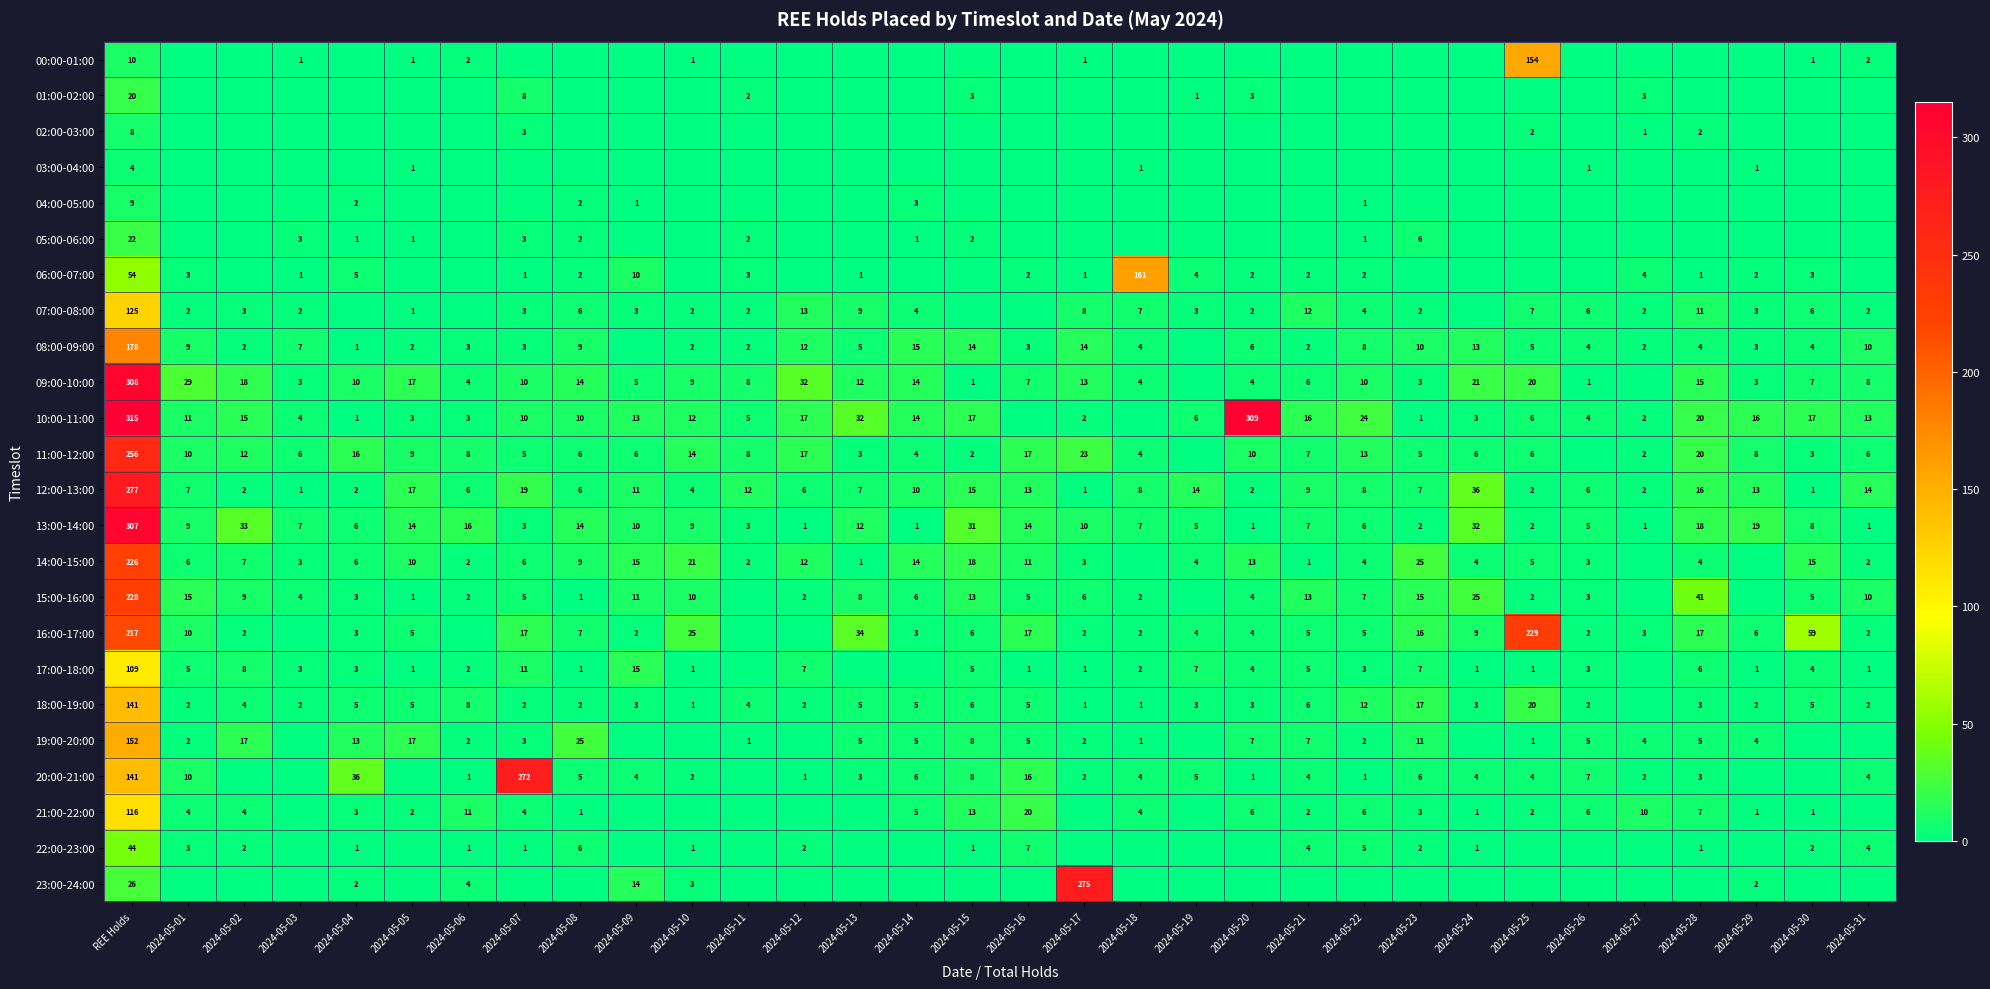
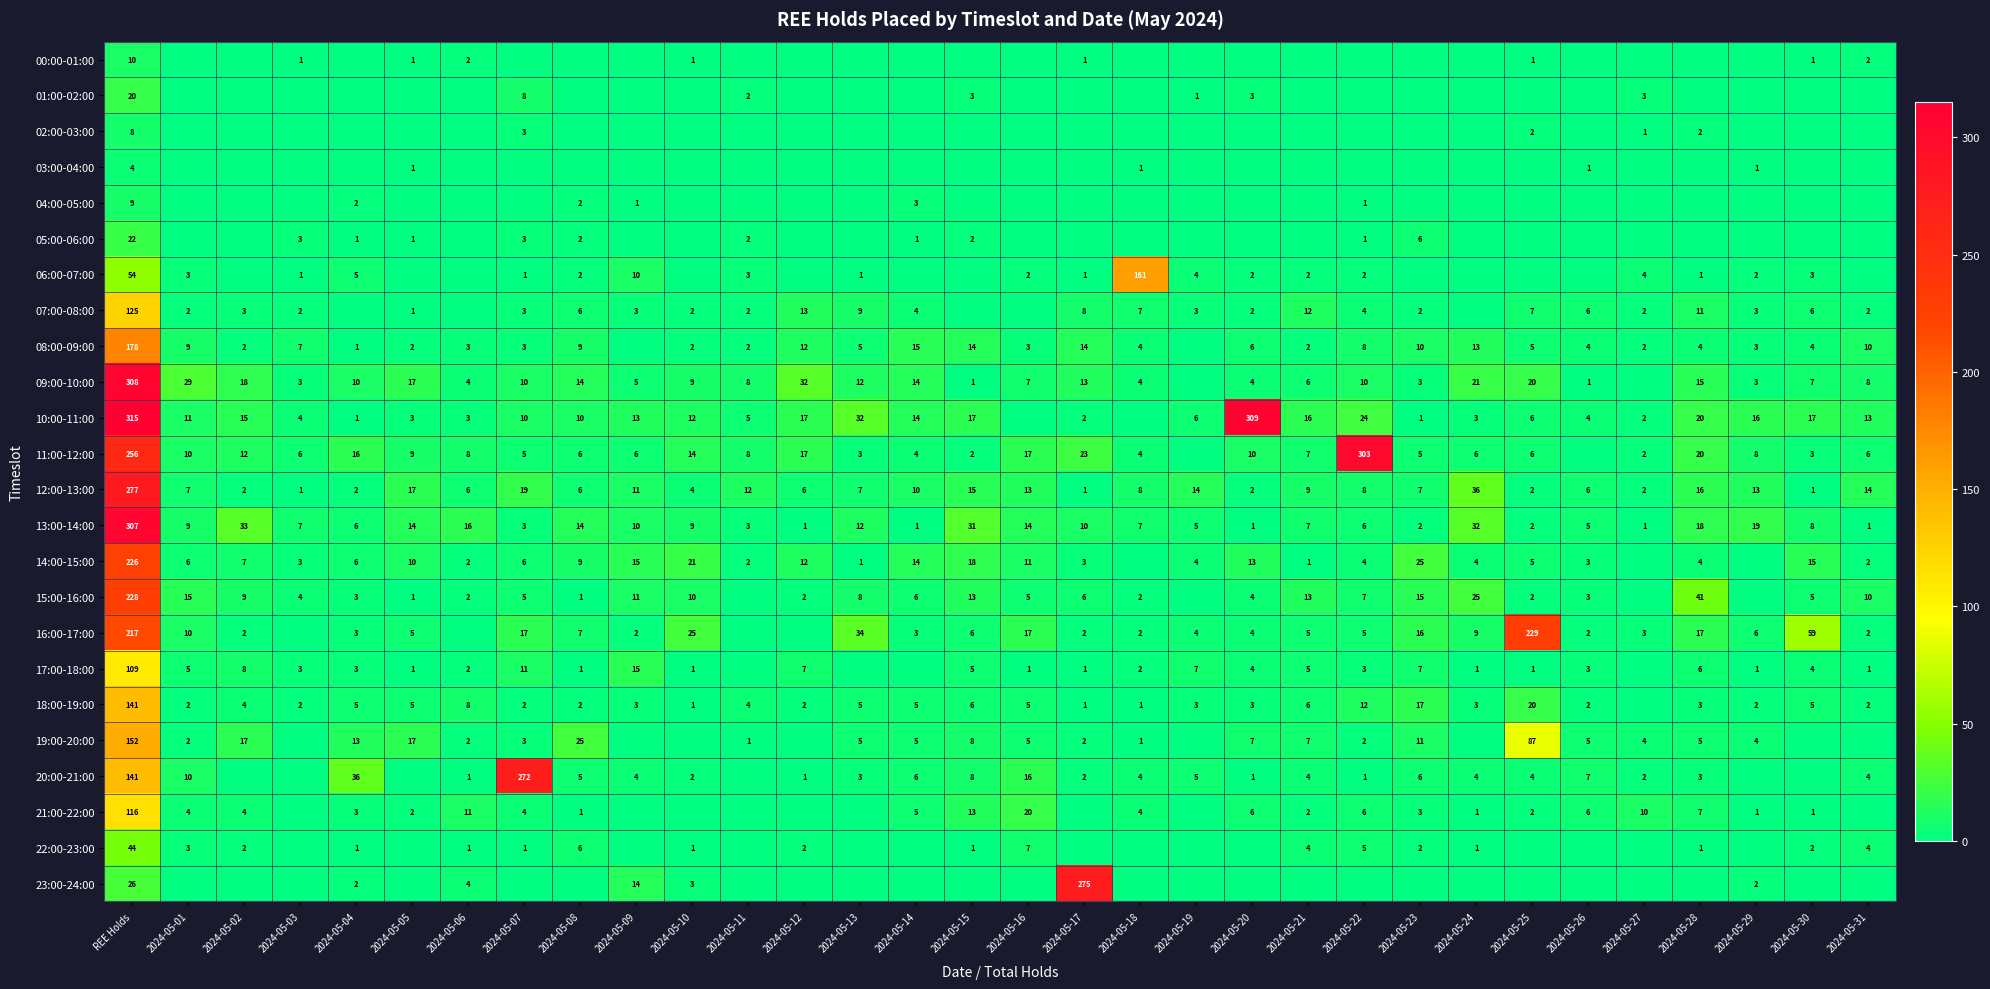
  {
    "00:00-01:00": {
      "REE Holds": 10,
      "2024-05-03": 1,
      "2024-05-05": 1,
      "2024-05-06": 2,
      "2024-05-10": 1,
      "2024-05-17": 1,
-     "2024-05-25": 154,
+     "2024-05-25": 1,
      "2024-05-30": 1,
      "2024-05-31": 2
    },
    "11:00-12:00": {
      "REE Holds": 256,
      "2024-05-01": 10,
      "2024-05-02": 12,
      "2024-05-03": 6,
      "2024-05-04": 16,
      "2024-05-05": 9,
      "2024-05-06": 8,
      "2024-05-07": 5,
      "2024-05-08": 6,
      "2024-05-09": 6,
      "2024-05-10": 14,
      "2024-05-11": 8,
      "2024-05-12": 17,
      "2024-05-13": 3,
      "2024-05-14": 4,
      "2024-05-15": 2,
      "2024-05-16": 17,
      "2024-05-17": 23,
      "2024-05-18": 4,
      "2024-05-20": 10,
      "2024-05-21": 7,
-     "2024-05-22": 13,
+     "2024-05-22": 303,
      "2024-05-23": 5,
      "2024-05-24": 6,
      "2024-05-25": 6,
      "2024-05-27": 2,
      "2024-05-28": 20,
      "2024-05-29": 8,
      "2024-05-30": 3,
      "2024-05-31": 6
    },
    "19:00-20:00": {
      "REE Holds": 152,
      "2024-05-01": 2,
      "2024-05-02": 17,
      "2024-05-04": 13,
      "2024-05-05": 17,
      "2024-05-06": 2,
      "2024-05-07": 3,
      "2024-05-08": 25,
      "2024-05-11": 1,
      "2024-05-13": 5,
      "2024-05-14": 5,
      "2024-05-15": 8,
      "2024-05-16": 5,
      "2024-05-17": 2,
      "2024-05-18": 1,
      "2024-05-20": 7,
      "2024-05-21": 7,
      "2024-05-22": 2,
      "2024-05-23": 11,
-     "2024-05-25": 1,
+     "2024-05-25": 87,
      "2024-05-26": 5,
      "2024-05-27": 4,
      "2024-05-28": 5,
      "2024-05-29": 4
    }
  }
